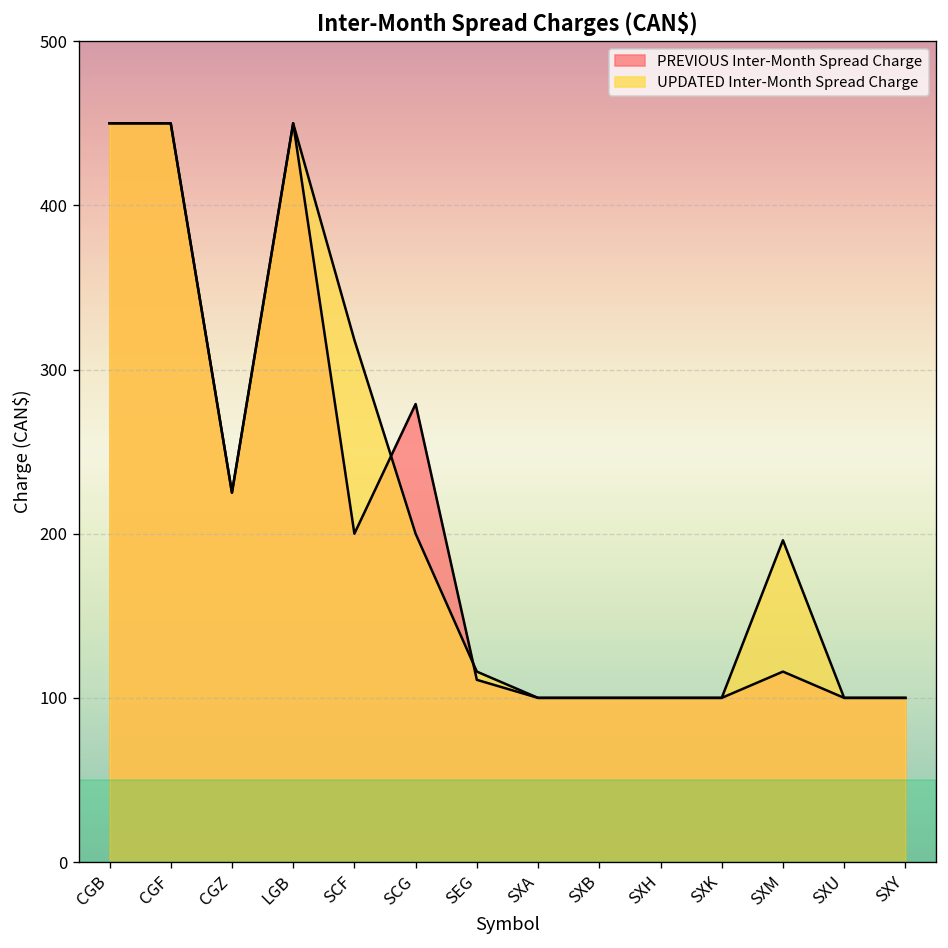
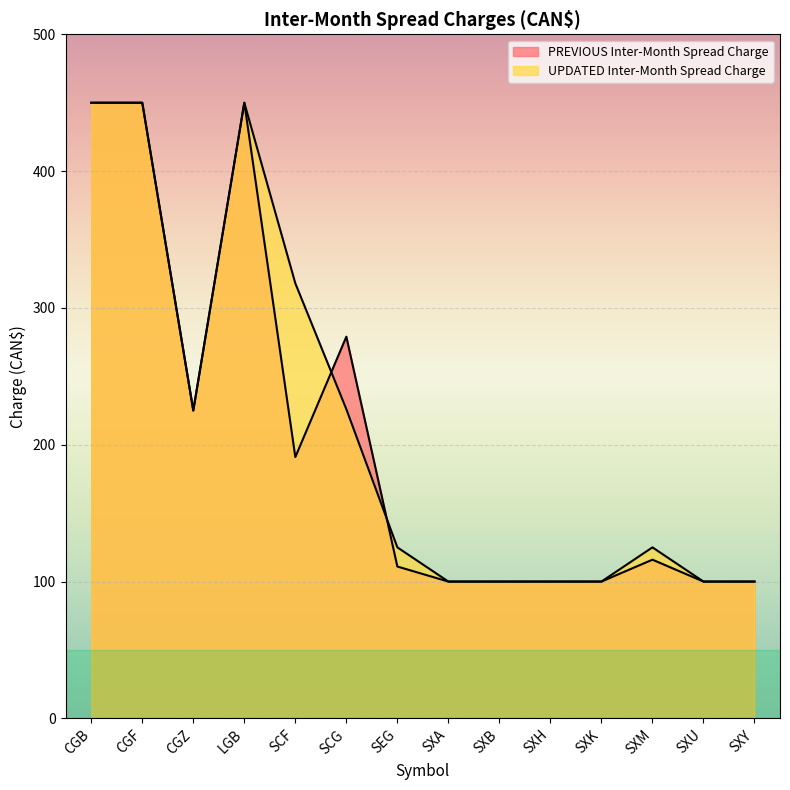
  {
    "PREVIOUS Inter-Month Spread Charge": {
-     "SCF": 200,
+     "SCF": 191,
      "SCG": 279,
      "SEG": 111,
      "SXM": 116
    },
    "UPDATED Inter-Month Spread Charge": {
      "SCF": 318,
-     "SCG": 200,
-     "SEG": 116,
-     "SXM": 196
+     "SCG": 226,
+     "SEG": 125,
+     "SXM": 125
    }
  }
